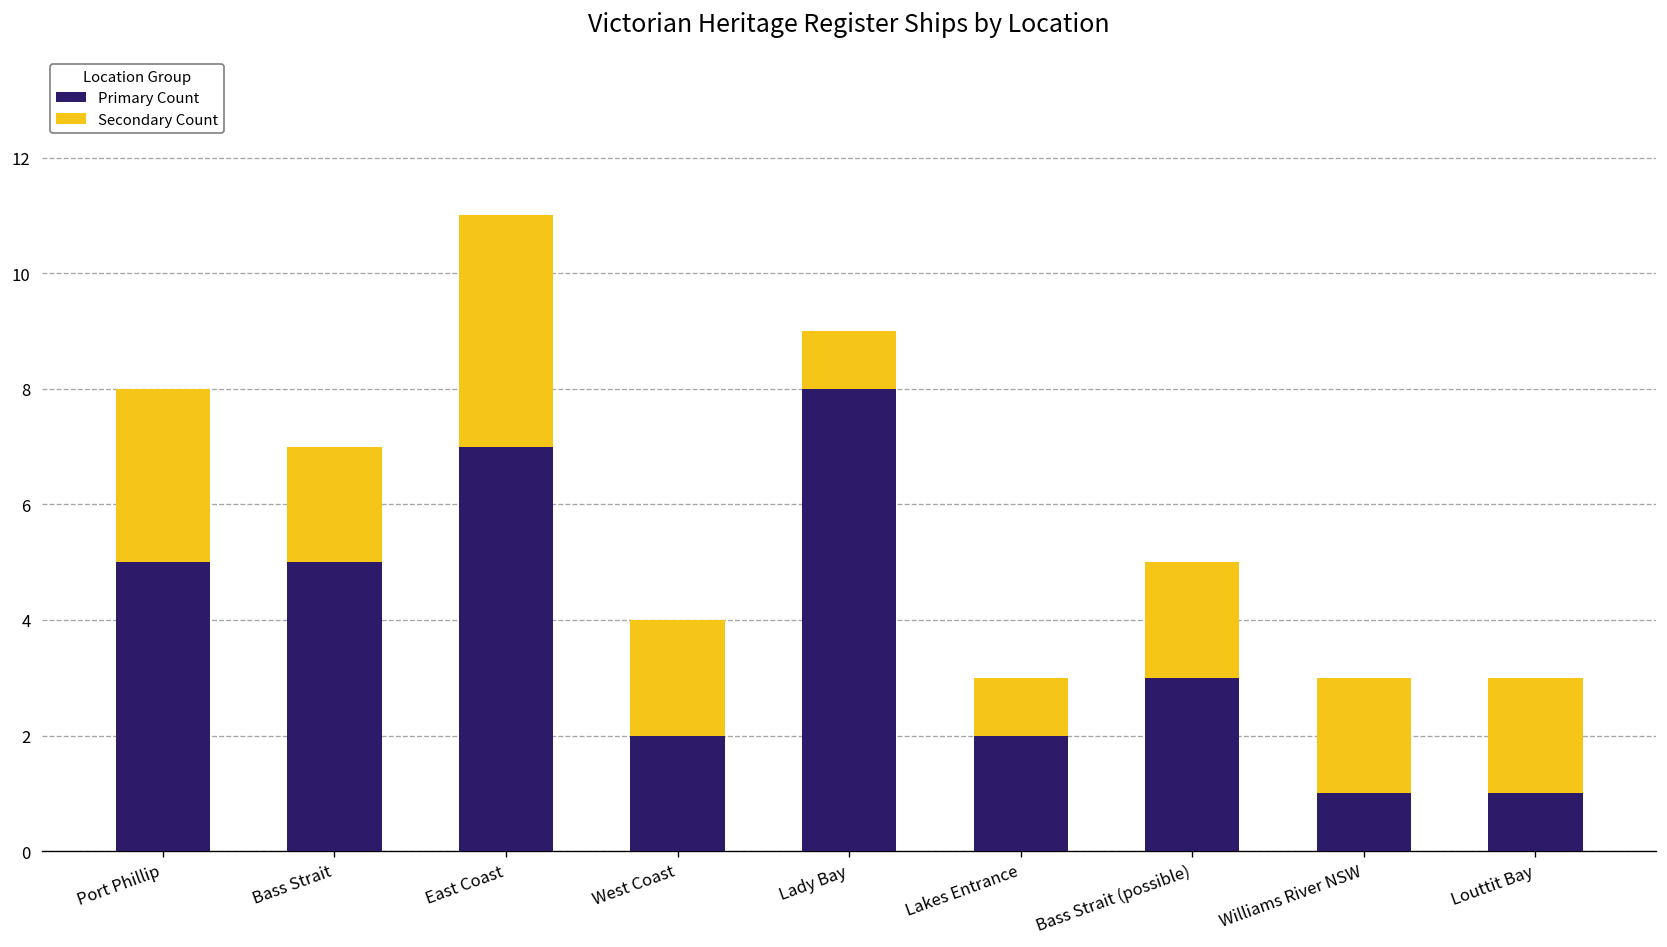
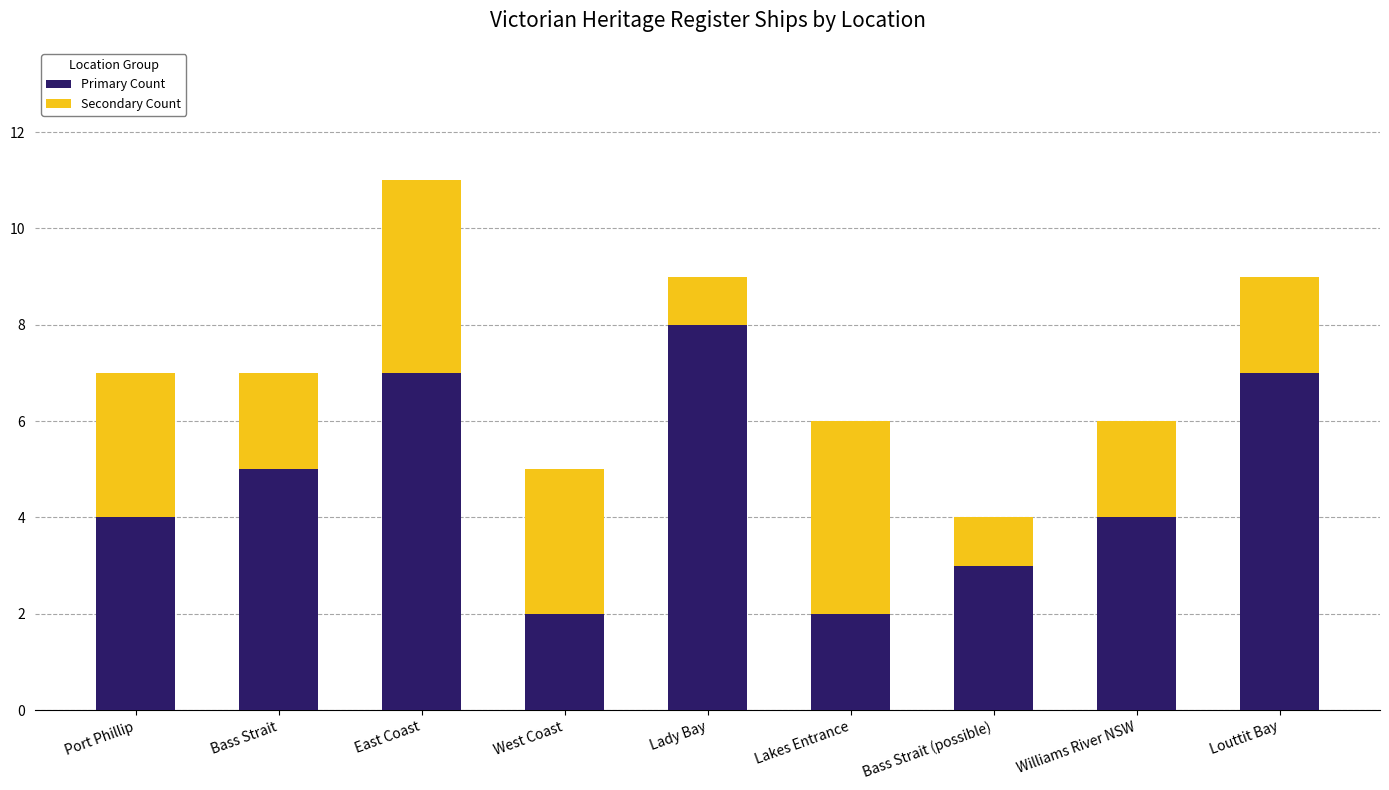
  {
    "Primary Count": {
-     "Port Phillip": 5,
+     "Port Phillip": 4,
      "Bass Strait": 5,
      "East Coast": 7,
      "West Coast": 2,
      "Lady Bay": 8,
      "Lakes Entrance": 2,
      "Bass Strait (possible)": 3,
-     "Williams River NSW": 1,
-     "Louttit Bay": 1
+     "Williams River NSW": 4,
+     "Louttit Bay": 7
    },
    "Secondary Count": {
      "Port Phillip": 3,
      "Bass Strait": 2,
      "East Coast": 4,
-     "West Coast": 2,
+     "West Coast": 3,
      "Lady Bay": 1,
-     "Lakes Entrance": 1,
-     "Bass Strait (possible)": 2,
+     "Lakes Entrance": 4,
+     "Bass Strait (possible)": 1,
      "Williams River NSW": 2,
      "Louttit Bay": 2
    }
  }
